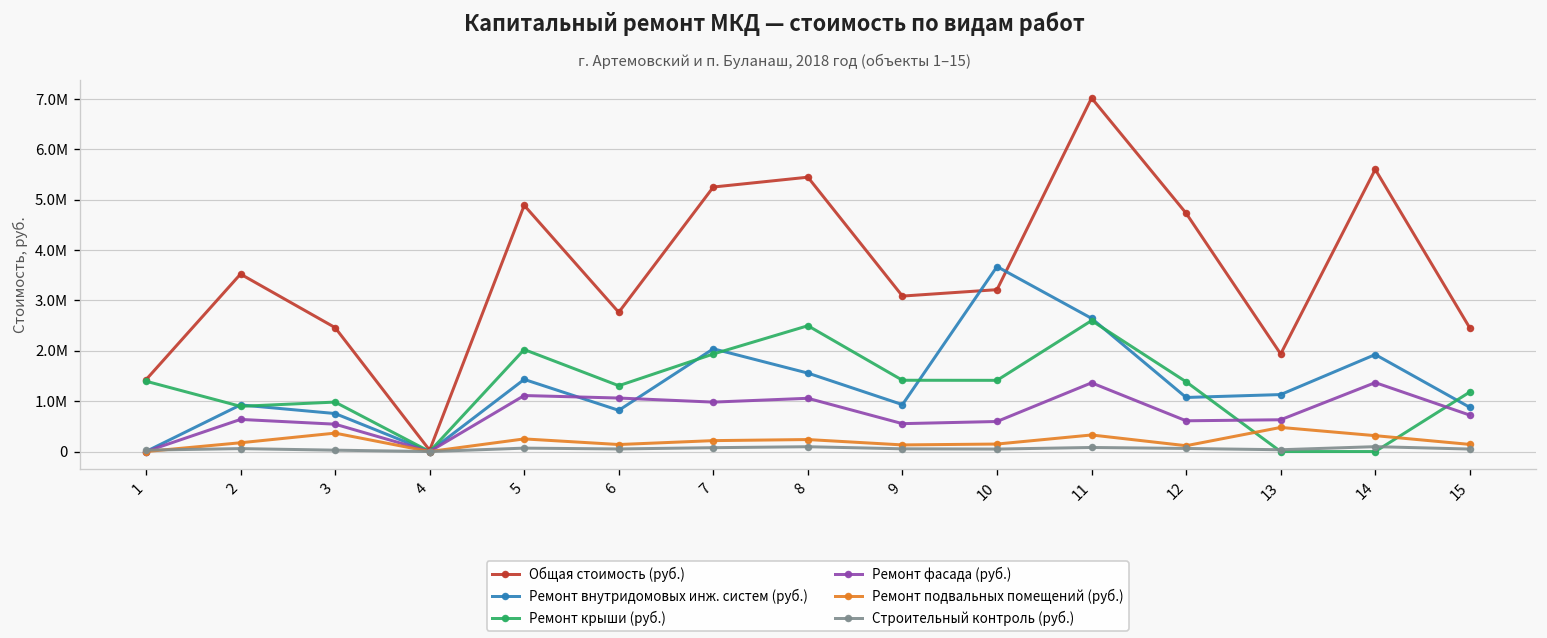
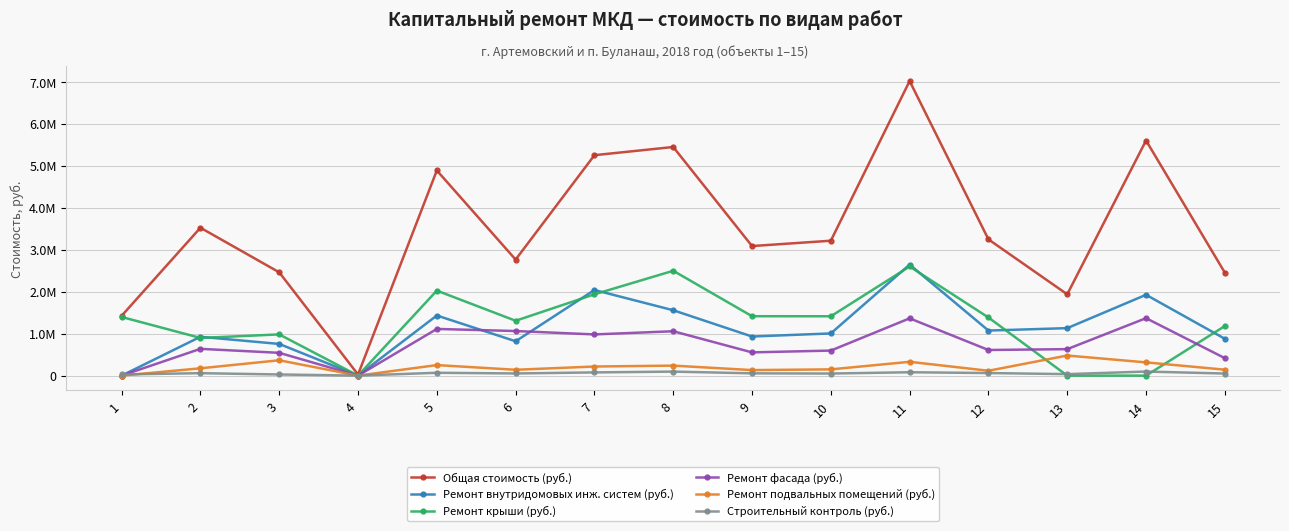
  {
    "Общая стоимость (руб.)": {
      "2": 3500000,
      "3": 2500000,
      "5": 4900000,
      "6": 2800000,
      "7": 5300000,
      "8": 5400000,
      "9": 3100000,
      "10": 3200000,
      "11": 7000000,
-     "12": 4700000,
+     "12": 3200000,
      "13": 1900000,
      "14": 5600000,
      "15": 2500000
    },
    "Ремонт внутридомовых инж. систем (руб.)": {
      "3": 800000,
      "5": 1400000,
      "6": 800000,
      "7": 2000000,
      "8": 1600000,
      "9": 900000,
-     "10": 3700000,
+     "10": 1000000,
      "12": 1100000,
      "13": 1100000,
      "14": 1900000,
      "15": 900000
    },
    "Ремонт крыши (руб.)": {
      "3": 1000000,
      "5": 2000000,
      "6": 1300000,
      "7": 1900000,
      "8": 2500000,
      "9": 1400000,
      "10": 1400000,
      "12": 1400000,
      "14": 0,
      "15": 1200000
    },
    "Ремонт фасада (руб.)": {
      "2": 600000,
      "3": 500000,
      "5": 1100000,
      "6": 1100000,
      "7": 1000000,
      "8": 1100000,
      "9": 600000,
      "10": 600000,
      "11": 1400000,
      "12": 600000,
      "13": 600000,
      "14": 1400000,
-     "15": 700000
+     "15": 400000
    },
    "Ремонт подвальных помещений (руб.)": {
      "2": 200000,
      "3": 400000,
      "5": 300000,
      "6": 100000,
      "7": 200000,
      "8": 200000,
      "9": 100000,
      "10": 100000,
      "11": 300000,
      "13": 500000,
      "14": 300000,
      "15": 100000
    },
    "Строительный контроль (руб.)": {
      "2": 100000,
      "3": 0,
      "5": 100000,
      "6": 100000,
      "7": 100000,
      "8": 100000,
      "9": 100000,
      "10": 0,
      "11": 100000,
      "14": 100000,
      "15": 0
    }
  }
